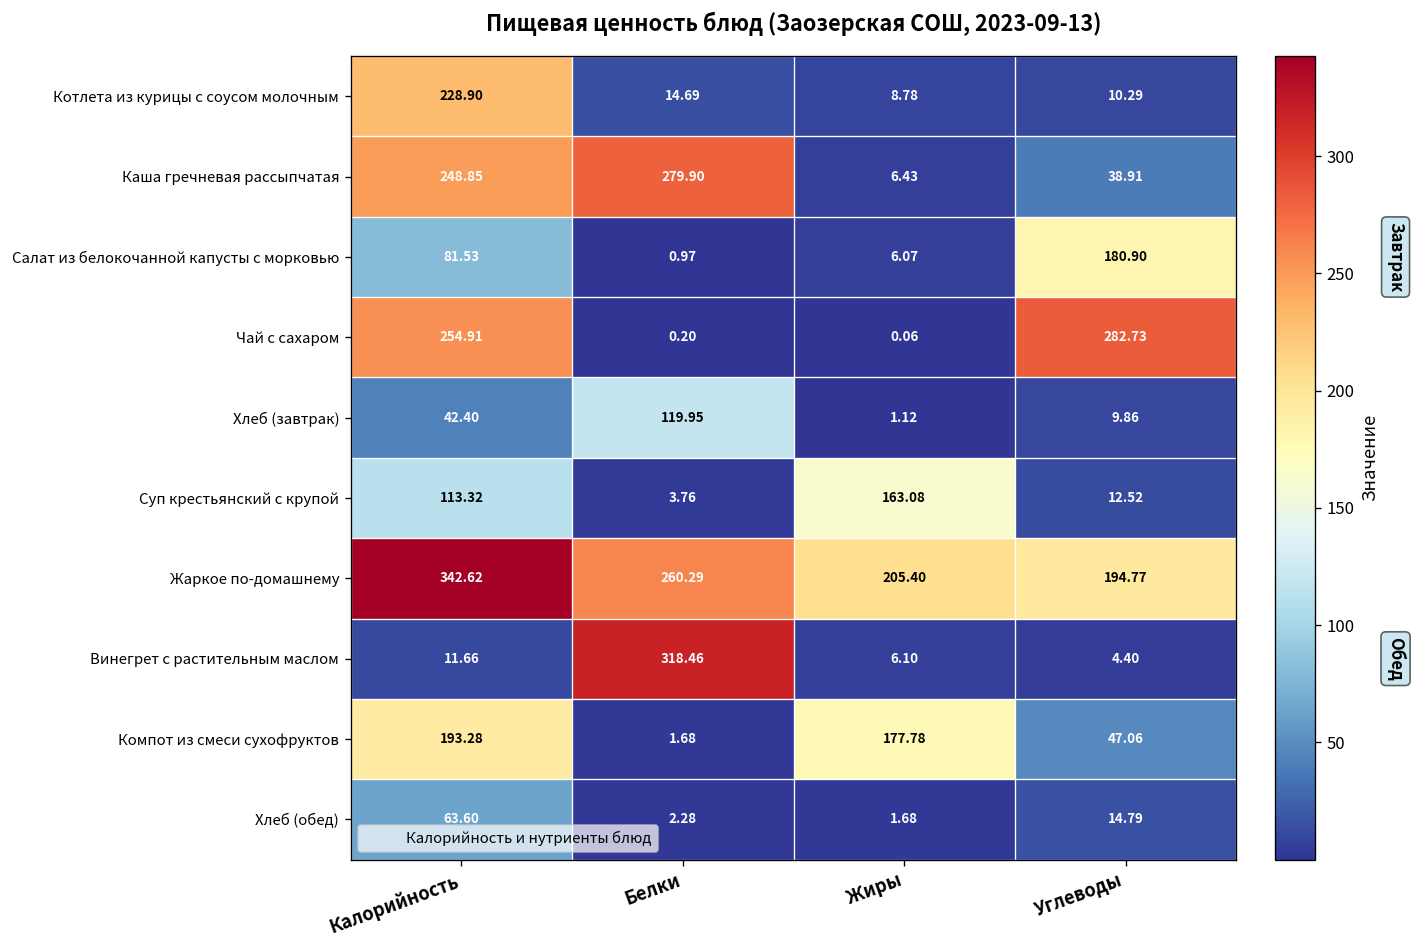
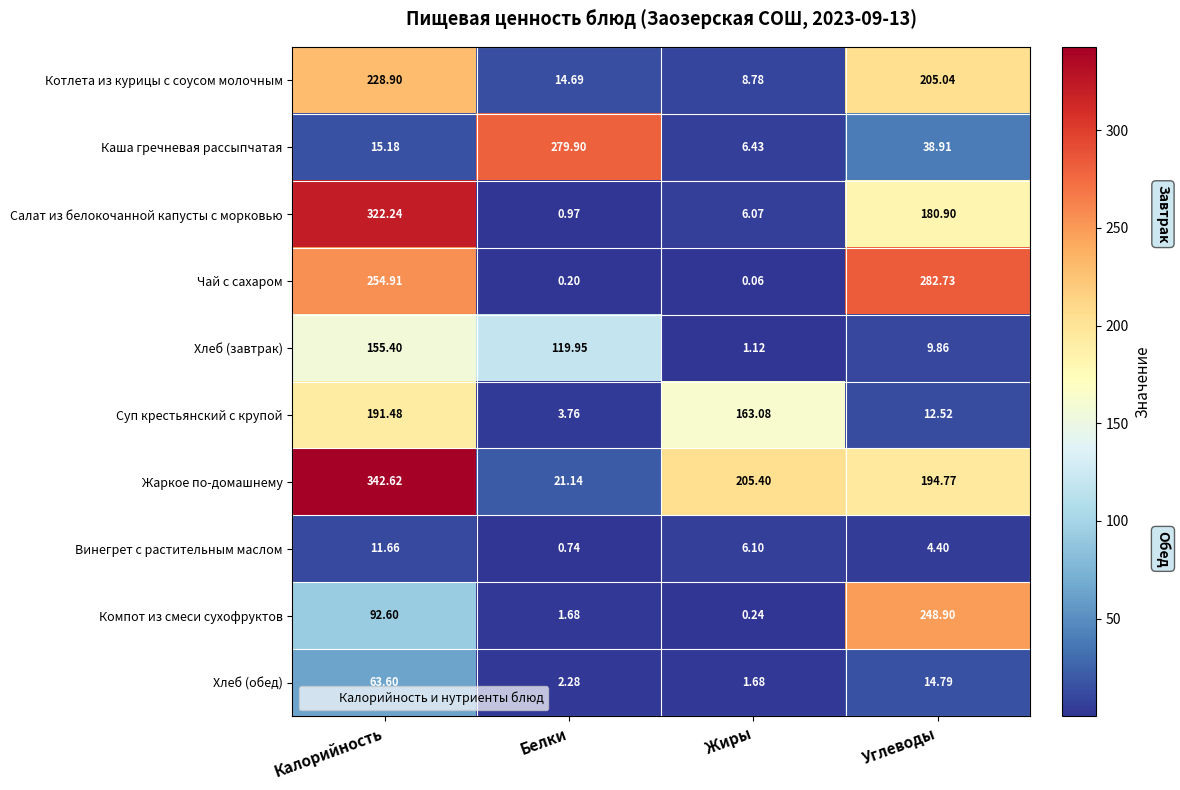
  {
    "Котлета из курицы с соусом молочным": {
      "Калорийность": 228.90,
      "Белки": 14.69,
      "Жиры": 8.78,
-     "Углеводы": 10.29
+     "Углеводы": 205.04
    },
    "Каша гречневая рассыпчатая": {
-     "Калорийность": 248.85,
+     "Калорийность": 15.18,
      "Белки": 279.90,
      "Жиры": 6.43,
      "Углеводы": 38.91
    },
    "Салат из белокочанной капусты с морковью": {
-     "Калорийность": 81.53,
+     "Калорийность": 322.24,
      "Белки": 0.97,
      "Жиры": 6.07,
      "Углеводы": 180.90
    },
    "Чай с сахаром": {
      "Калорийность": 254.91,
      "Белки": 0.20,
      "Жиры": 0.06,
      "Углеводы": 282.73
    },
    "Хлеб (завтрак)": {
-     "Калорийность": 42.40,
+     "Калорийность": 155.40,
      "Белки": 119.95,
      "Жиры": 1.12,
      "Углеводы": 9.86
    },
    "Суп крестьянский с крупой": {
-     "Калорийность": 113.32,
+     "Калорийность": 191.48,
      "Белки": 3.76,
      "Жиры": 163.08,
      "Углеводы": 12.52
    },
    "Жаркое по-домашнему": {
      "Калорийность": 342.62,
-     "Белки": 260.29,
+     "Белки": 21.14,
      "Жиры": 205.40,
      "Углеводы": 194.77
    },
    "Винегрет с растительным маслом": {
      "Калорийность": 11.66,
-     "Белки": 318.46,
+     "Белки": 0.74,
      "Жиры": 6.10,
      "Углеводы": 4.40
    },
    "Компот из смеси сухофруктов": {
-     "Калорийность": 193.28,
+     "Калорийность": 92.60,
      "Белки": 1.68,
-     "Жиры": 177.78,
-     "Углеводы": 47.06
+     "Жиры": 0.24,
+     "Углеводы": 248.90
    },
    "Хлеб (обед)": {
      "Белки": 2.28,
      "Жиры": 1.68,
      "Углеводы": 14.79
    }
  }
